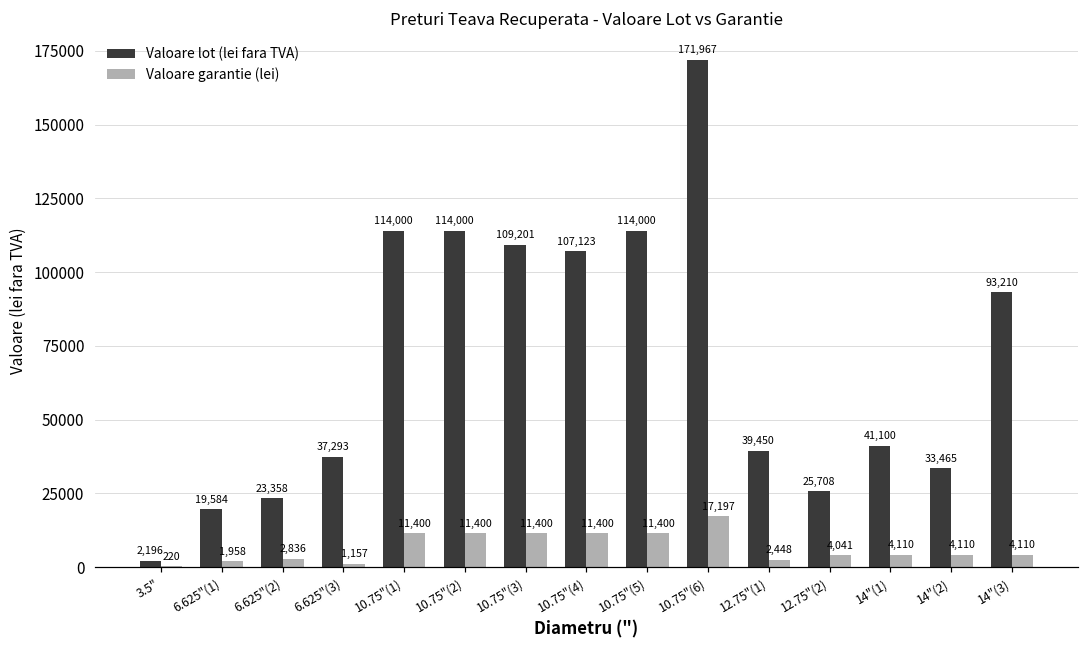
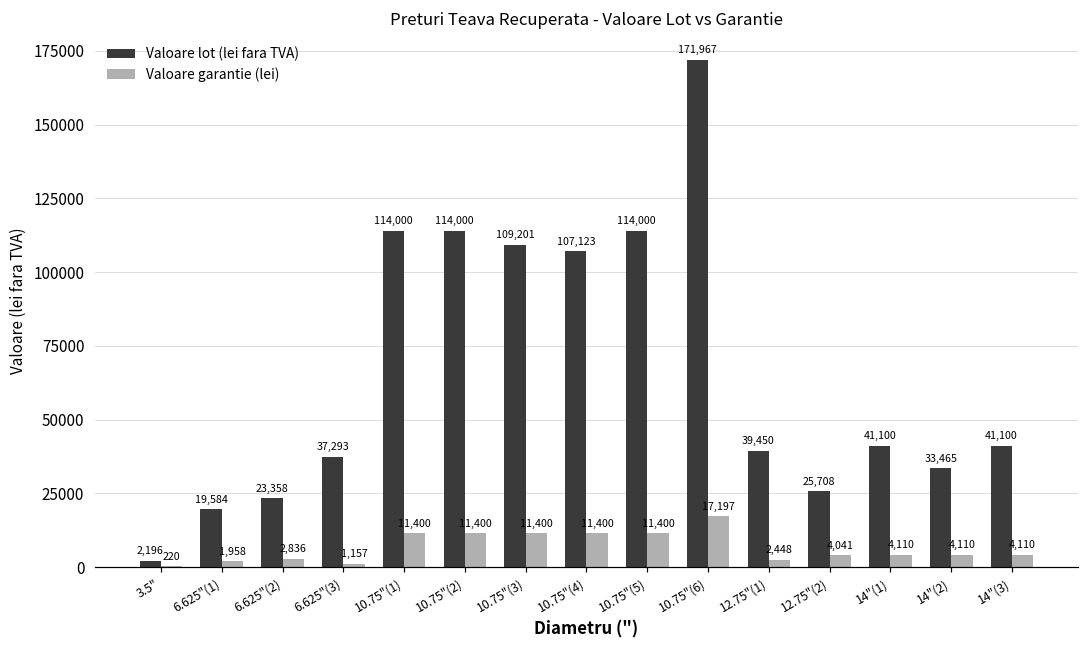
  {
    "Valoare lot (lei fara TVA)": {
      "3.5\"": "2,196",
      "6.625\"(1)": "19,584",
      "6.625\"(2)": "23,358",
      "6.625\"(3)": "37,293",
      "10.75\"(1)": "114,000",
      "10.75\"(2)": "114,000",
      "10.75\"(3)": "109,201",
      "10.75\"(4)": "107,123",
      "10.75\"(5)": "114,000",
      "10.75\"(6)": "171,967",
      "12.75\"(1)": "39,450",
      "12.75\"(2)": "25,708",
      "14\"(1)": "41,100",
      "14\"(2)": "33,465",
-     "14\"(3)": "93,210"
+     "14\"(3)": "41,100"
    },
    "Valoare garantie (lei)": {
      "3.5\"": "220",
      "6.625\"(1)": "1,958",
      "6.625\"(2)": "2,836",
      "6.625\"(3)": "1,157",
      "10.75\"(1)": "11,400",
      "10.75\"(2)": "11,400",
      "10.75\"(3)": "11,400",
      "10.75\"(4)": "11,400",
      "10.75\"(5)": "11,400",
      "10.75\"(6)": "17,197",
      "12.75\"(1)": "2,448",
      "12.75\"(2)": "4,041",
      "14\"(1)": "4,110",
      "14\"(2)": "4,110",
      "14\"(3)": "4,110"
    }
  }
